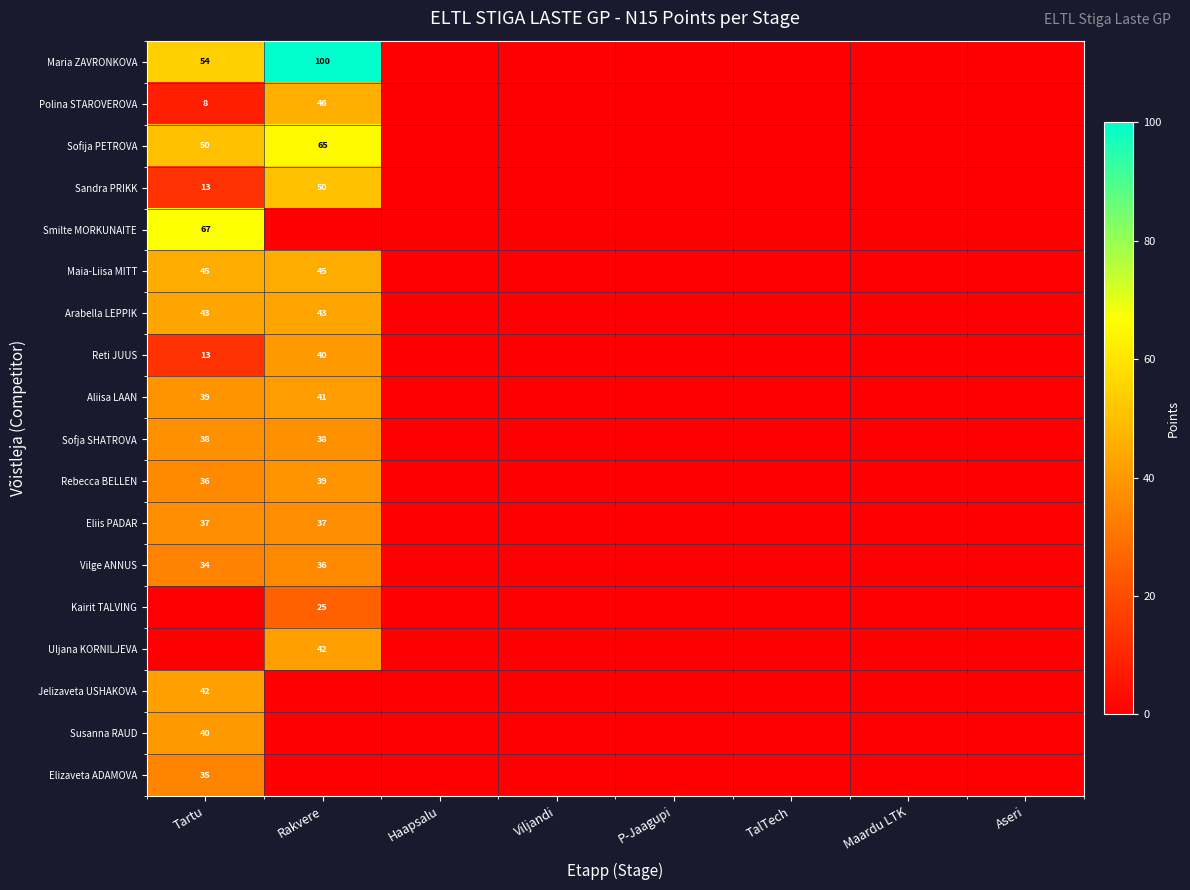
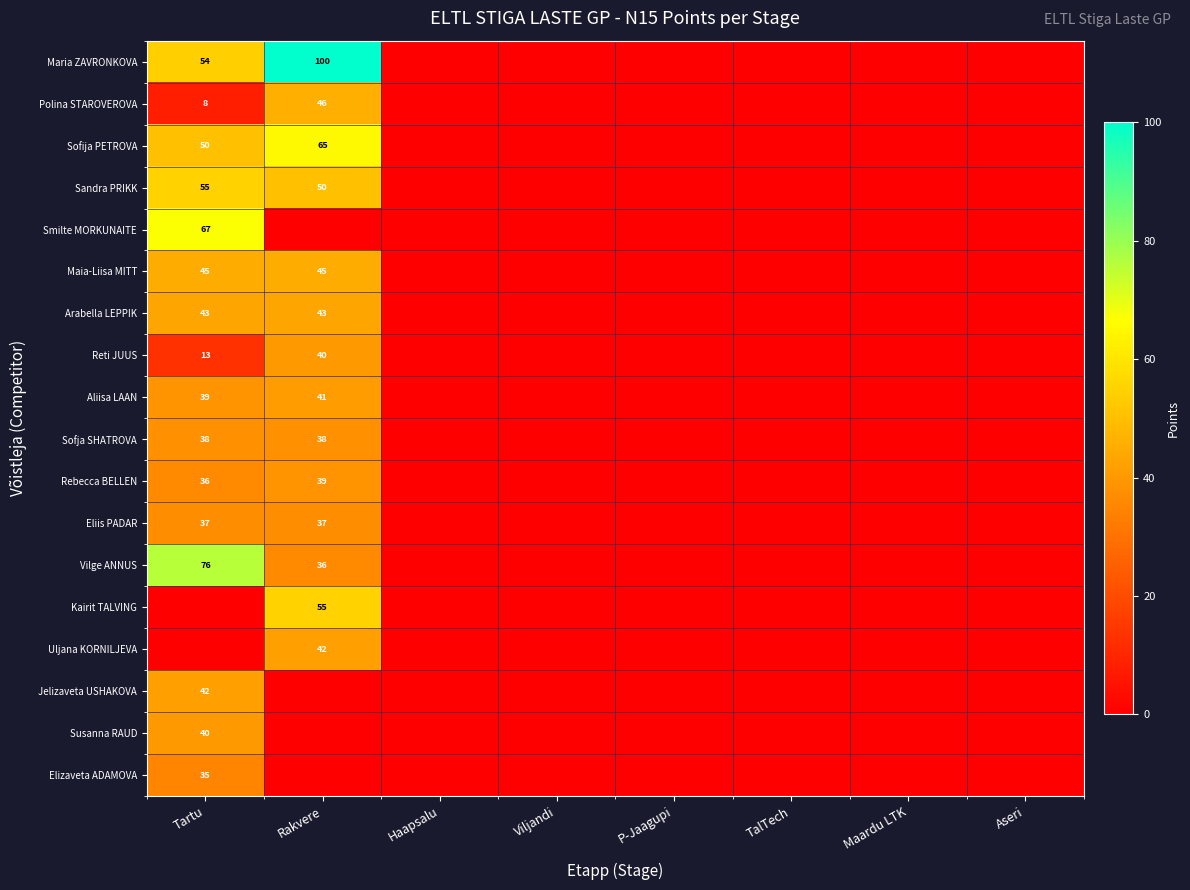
  {
    "Maria ZAVRONKOVA": {
      "Tartu": 54,
      "Rakvere": 100
    },
    "Polina STAROVEROVA": {
      "Tartu": 8,
      "Rakvere": 46
    },
    "Sofija PETROVA": {
      "Tartu": 50,
      "Rakvere": 65
    },
    "Sandra PRIKK": {
-     "Tartu": 13,
+     "Tartu": 55,
      "Rakvere": 50
    },
    "Smilte MORKUNAITE": {
      "Tartu": 67
    },
    "Maia-Liisa MITT": {
      "Tartu": 45,
      "Rakvere": 45
    },
    "Arabella LEPPIK": {
      "Tartu": 43,
      "Rakvere": 43
    },
    "Reti JUUS": {
      "Tartu": 13,
      "Rakvere": 40
    },
    "Aliisa LAAN": {
      "Tartu": 39,
      "Rakvere": 41
    },
    "Sofja SHATROVA": {
      "Tartu": 38,
      "Rakvere": 38
    },
    "Rebecca BELLEN": {
      "Tartu": 36,
      "Rakvere": 39
    },
    "Eliis PADAR": {
      "Tartu": 37,
      "Rakvere": 37
    },
    "Vilge ANNUS": {
-     "Tartu": 34,
+     "Tartu": 76,
      "Rakvere": 36
    },
    "Kairit TALVING": {
-     "Rakvere": 25
+     "Rakvere": 55
    },
    "Uljana KORNILJEVA": {
      "Rakvere": 42
    },
    "Jelizaveta USHAKOVA": {
      "Tartu": 42
    },
    "Susanna RAUD": {
      "Tartu": 40
    },
    "Elizaveta ADAMOVA": {
      "Tartu": 35
    }
  }
